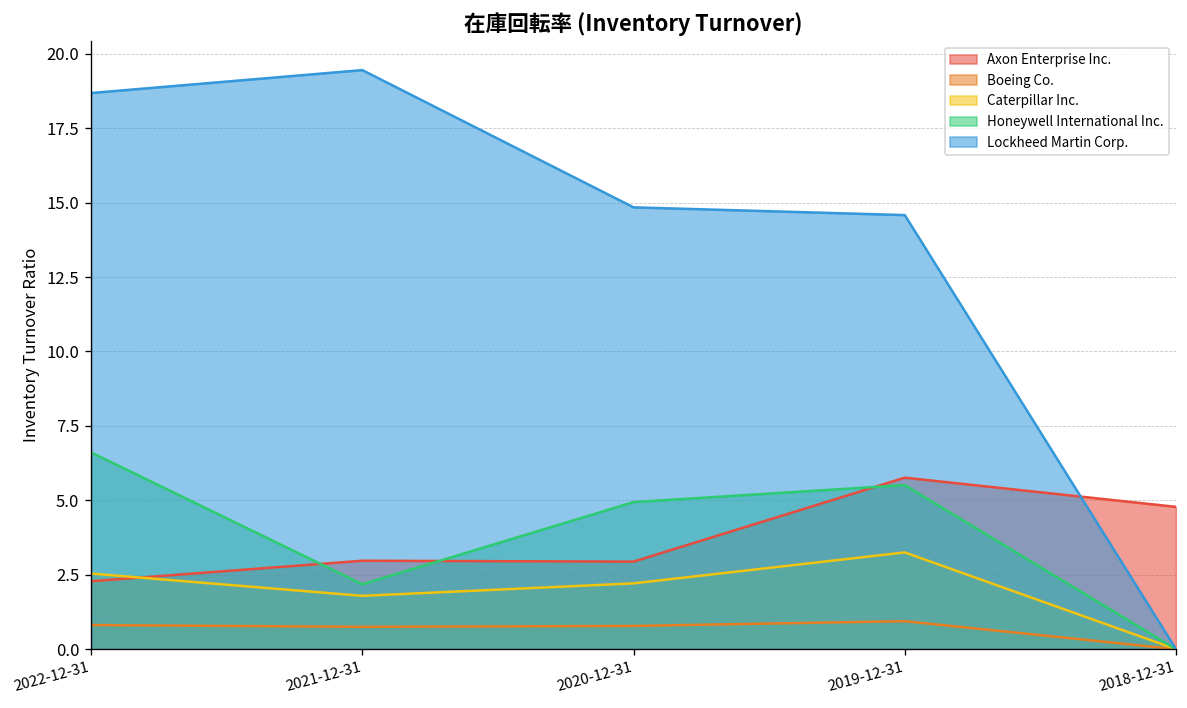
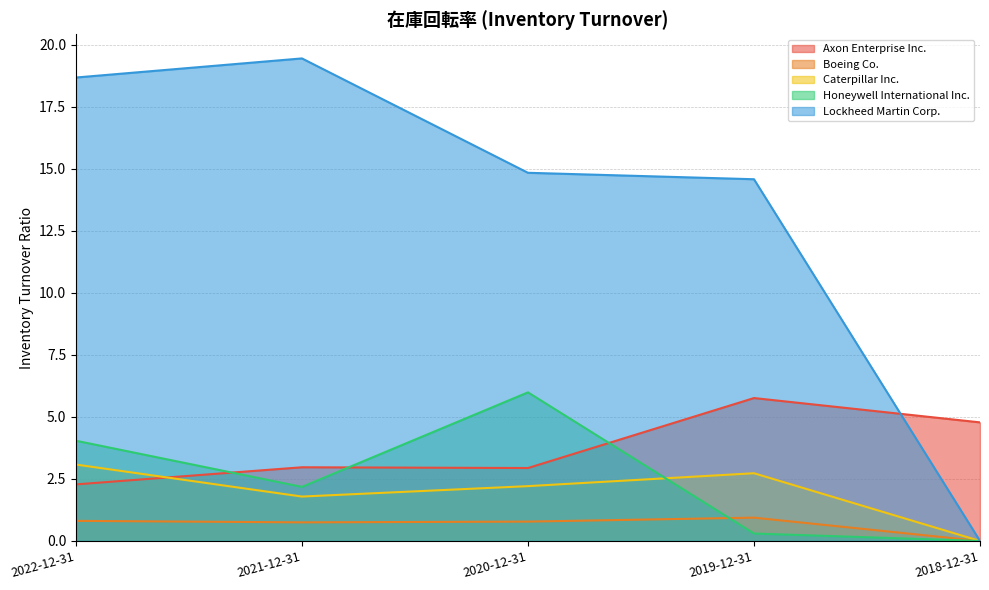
  {
    "Caterpillar Inc.": {
-     "2022-12-31": 2.5,
+     "2022-12-31": 3.1,
      "2021-12-31": 1.8,
      "2020-12-31": 2.2,
-     "2019-12-31": 3.3
+     "2019-12-31": 2.7
    },
    "Honeywell International Inc.": {
-     "2022-12-31": 6.6,
+     "2022-12-31": 4.0,
      "2021-12-31": 2.2,
-     "2020-12-31": 4.9,
-     "2019-12-31": 5.5
+     "2020-12-31": 6.0,
+     "2019-12-31": 0.3
    },
    "Lockheed Martin Corp.": {
      "2022-12-31": 18.7,
      "2021-12-31": 19.5,
      "2020-12-31": 14.8,
      "2019-12-31": 14.6
    }
  }
